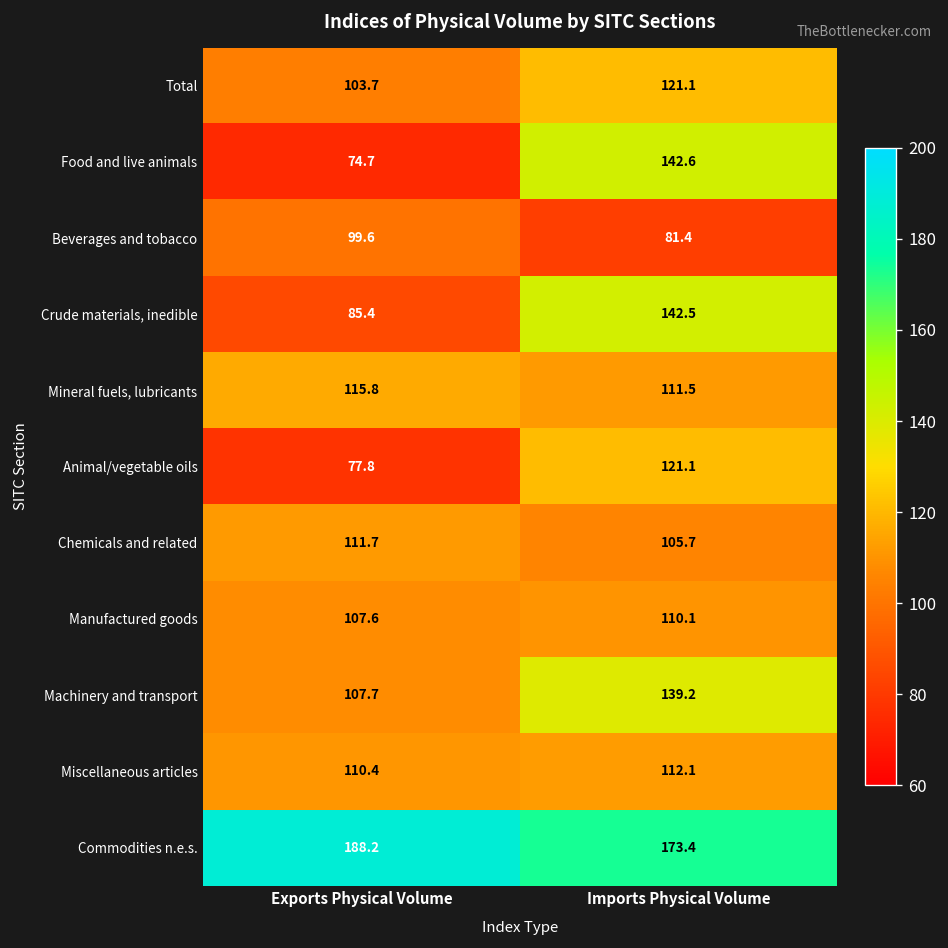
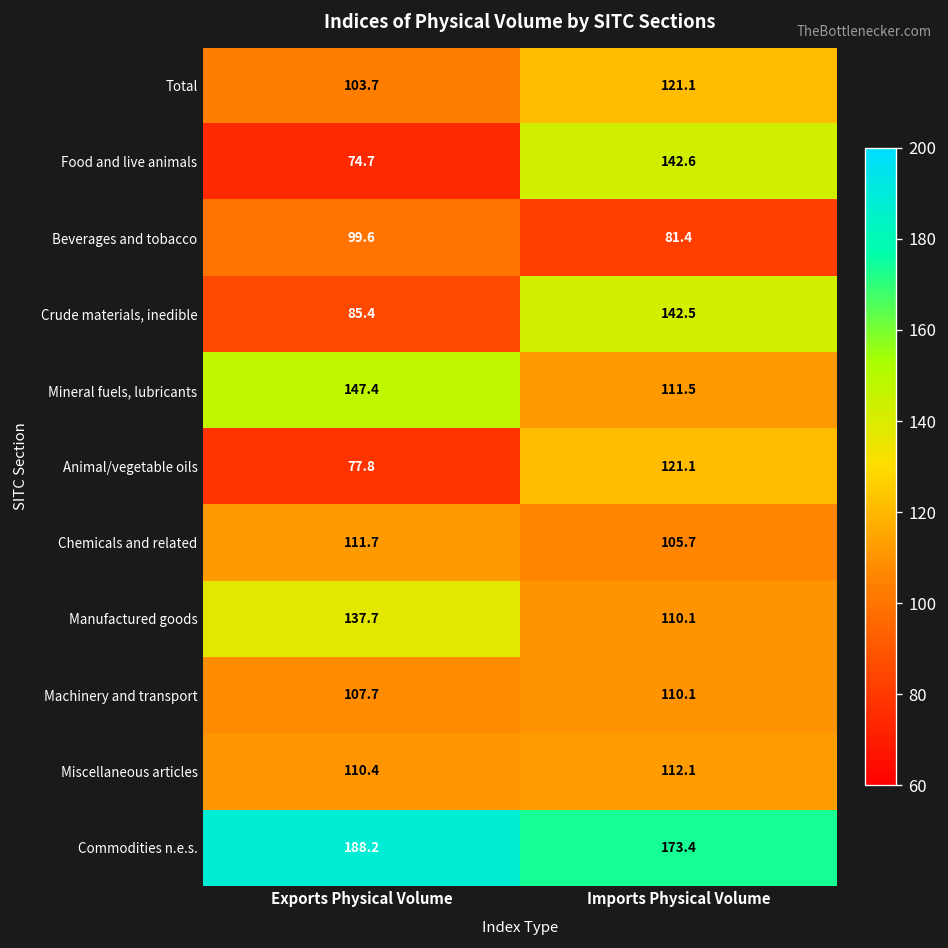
  {
    "Total": {
      "Exports Physical Volume": 103.7,
      "Imports Physical Volume": 121.1
    },
    "Food and live animals": {
      "Exports Physical Volume": 74.7,
      "Imports Physical Volume": 142.6
    },
    "Beverages and tobacco": {
      "Exports Physical Volume": 99.6,
      "Imports Physical Volume": 81.4
    },
    "Crude materials, inedible": {
      "Exports Physical Volume": 85.4,
      "Imports Physical Volume": 142.5
    },
    "Mineral fuels, lubricants": {
-     "Exports Physical Volume": 115.8,
+     "Exports Physical Volume": 147.4,
      "Imports Physical Volume": 111.5
    },
    "Animal/vegetable oils": {
      "Exports Physical Volume": 77.8,
      "Imports Physical Volume": 121.1
    },
    "Chemicals and related": {
      "Exports Physical Volume": 111.7,
      "Imports Physical Volume": 105.7
    },
    "Manufactured goods": {
-     "Exports Physical Volume": 107.6,
+     "Exports Physical Volume": 137.7,
      "Imports Physical Volume": 110.1
    },
    "Machinery and transport": {
      "Exports Physical Volume": 107.7,
-     "Imports Physical Volume": 139.2
+     "Imports Physical Volume": 110.1
    },
    "Miscellaneous articles": {
      "Exports Physical Volume": 110.4,
      "Imports Physical Volume": 112.1
    },
    "Commodities n.e.s.": {
      "Exports Physical Volume": 188.2,
      "Imports Physical Volume": 173.4
    }
  }
